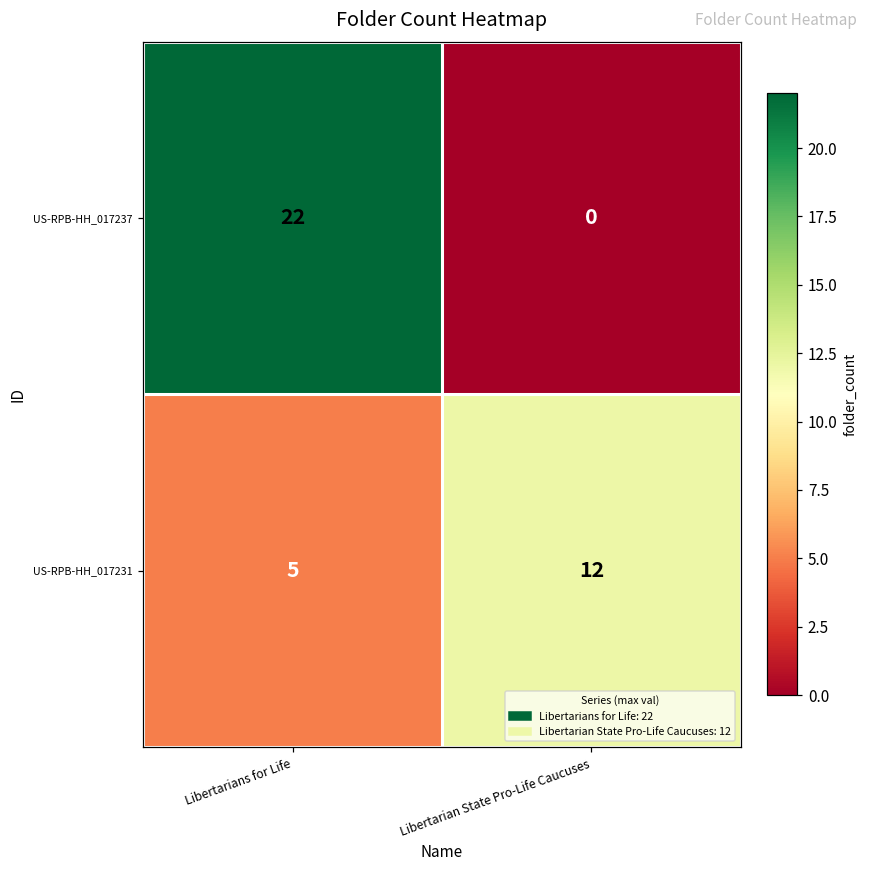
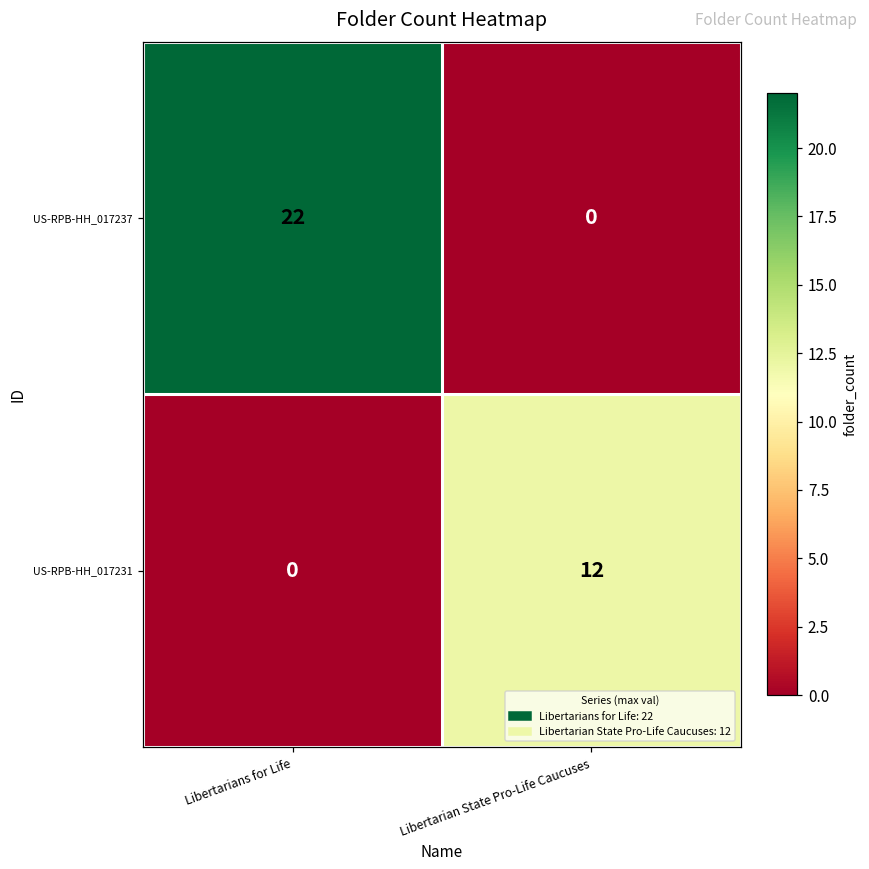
  {
    "US-RPB-HH_017237": {
      "Libertarians for Life": 22,
      "Libertarian State Pro-Life Caucuses": 0
    },
    "US-RPB-HH_017231": {
-     "Libertarians for Life": 5,
+     "Libertarians for Life": 0,
      "Libertarian State Pro-Life Caucuses": 12
    }
  }
